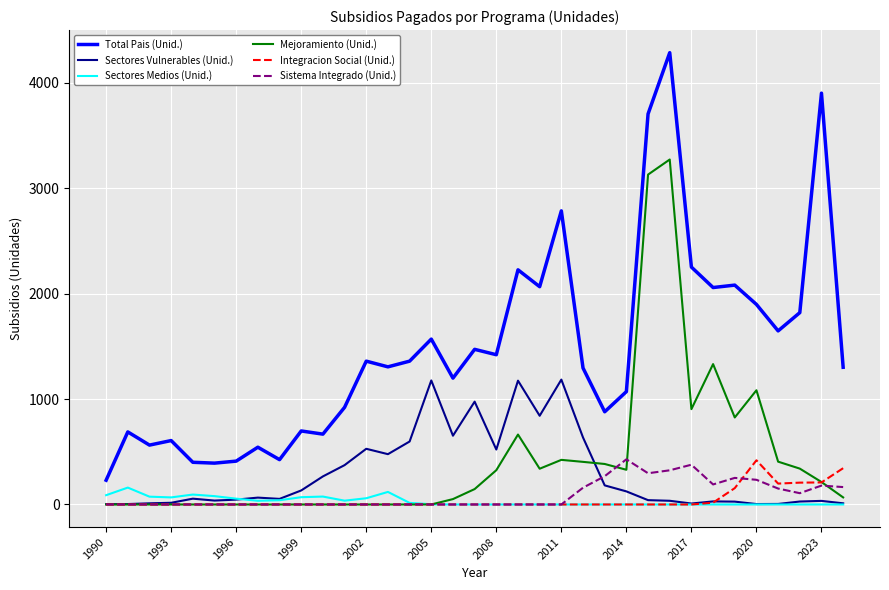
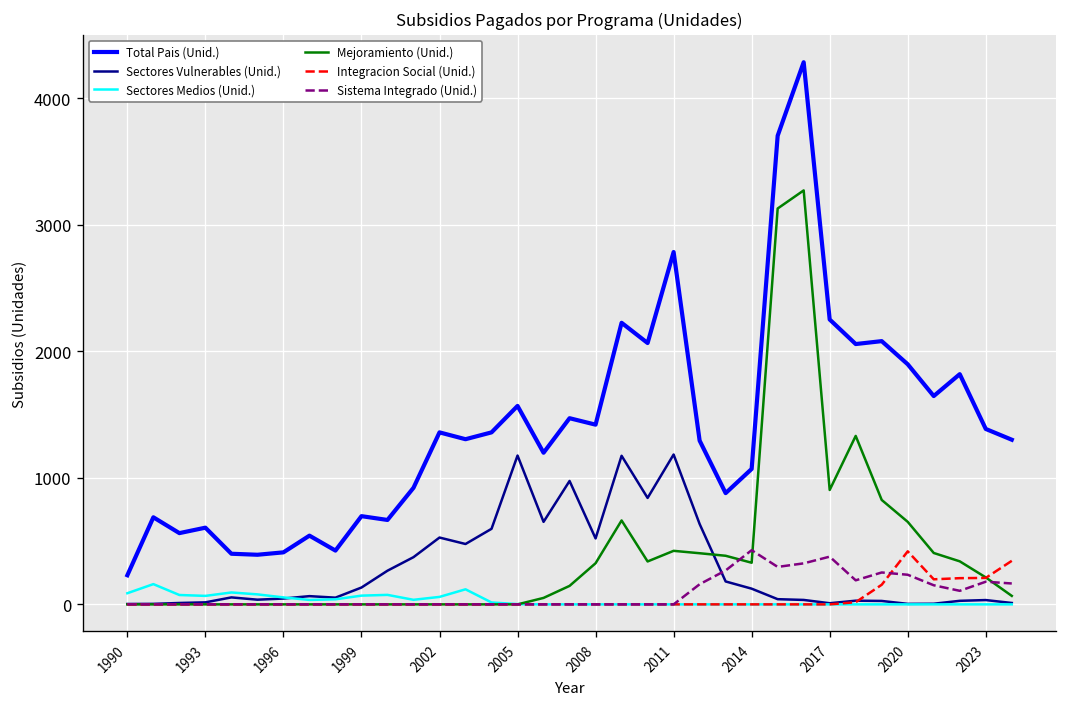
  {
    "Total Pais (Unid.)": {
      "1990": 230,
      "1993": 610,
      "1996": 410,
      "1999": 700,
      "2002": 1360,
      "2005": 1570,
      "2008": 1420,
      "2011": 2780,
      "2014": 1070,
      "2017": 2250,
      "2020": 1900,
-     "2023": 3900
+     "2023": 1390
    },
    "Sectores Vulnerables (Unid.)": {
      "1999": 130,
      "2002": 530,
      "2005": 1180,
      "2008": 520,
      "2011": 1180,
      "2014": 120,
      "2023": 30
    },
    "Sectores Medios (Unid.)": {
      "1990": 90,
      "1993": 70,
      "1999": 70,
      "2002": 60,
      "2023": 0
    },
    "Mejoramiento (Unid.)": {
      "2008": 330,
      "2011": 420,
      "2014": 330,
      "2017": 900,
-     "2020": 1080
+     "2020": 650
    },
    "Integracion Social (Unid.)": {
      "2020": 420
    },
    "Sistema Integrado (Unid.)": {
      "2014": 430,
      "2017": 380,
      "2020": 230,
      "2023": 180
    }
  }
